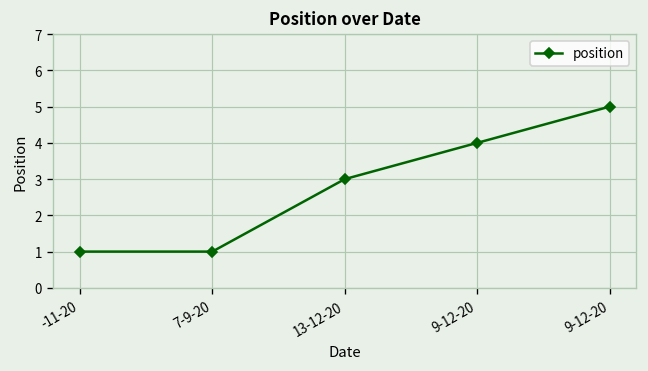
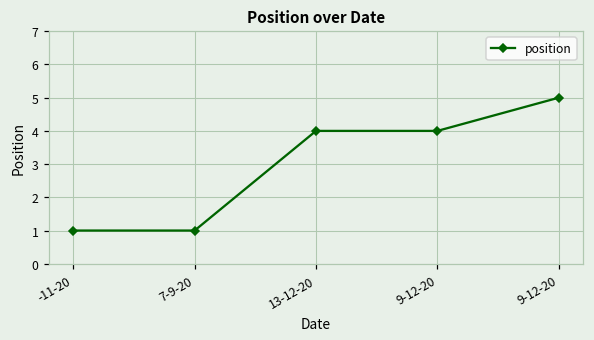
  {
    "-11-20": 1,
    "7-9-20": 1,
-   "13-12-20": 3
+   "13-12-20": 4
  }
